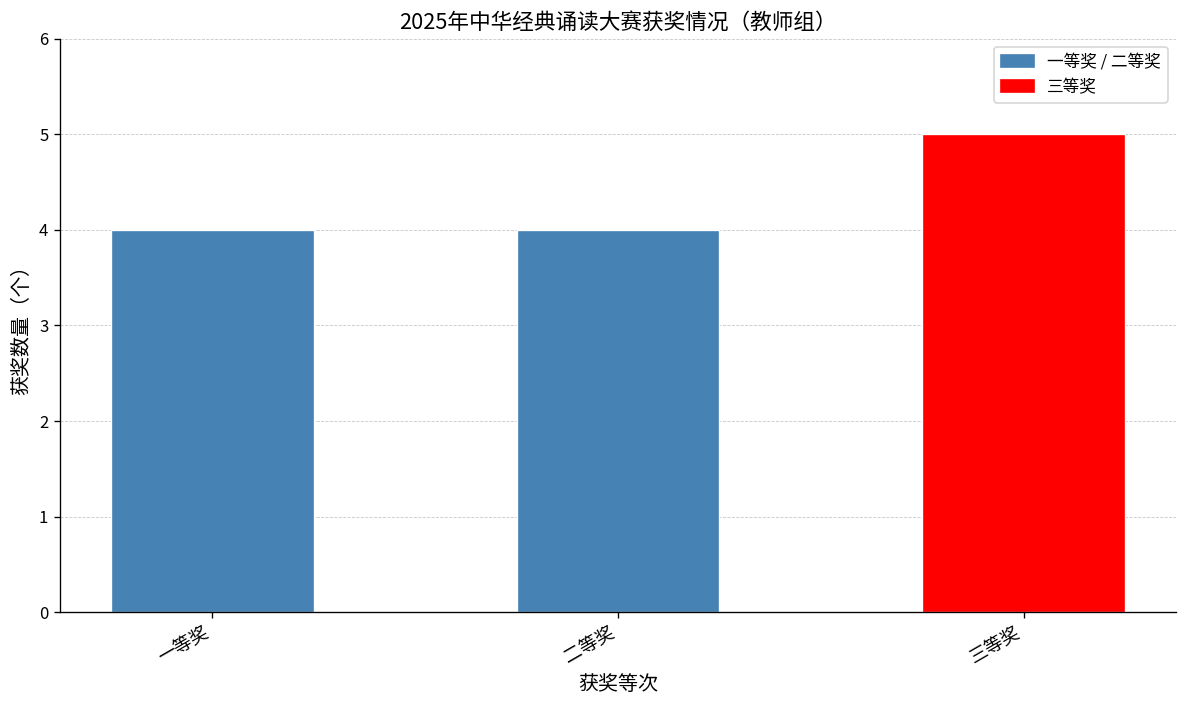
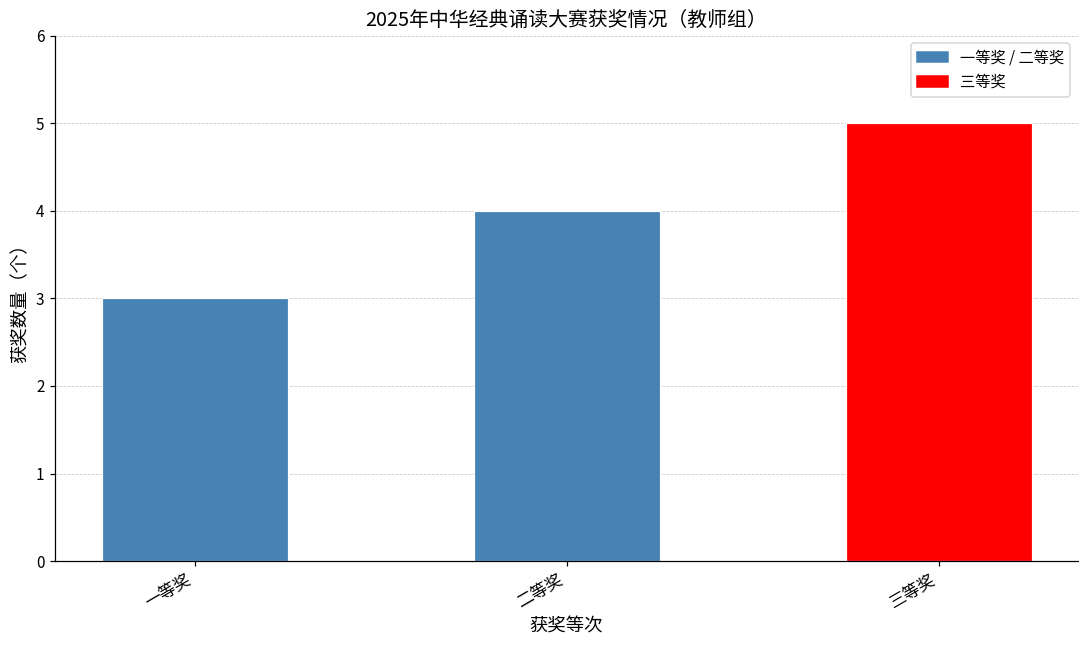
  {
-   "一等奖": 4,
+   "一等奖": 3,
    "二等奖": 4,
    "三等奖": 5
  }
